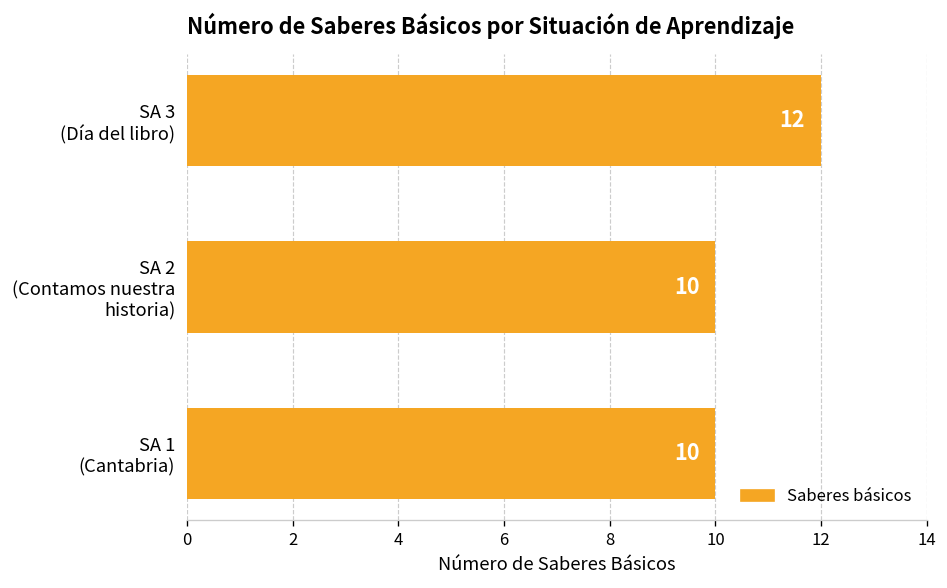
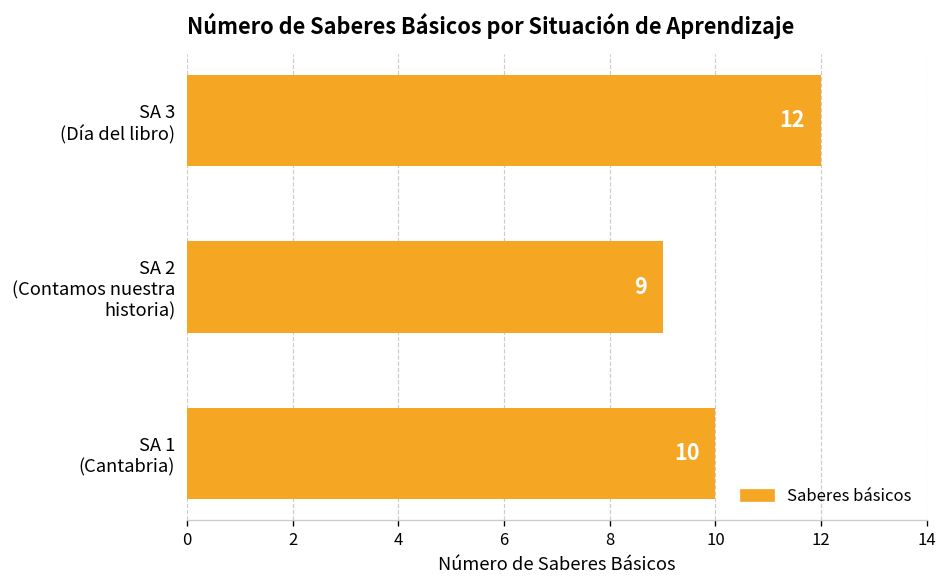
  {
    "SA 3 (Día del libro)": 12,
-   "SA 2 (Contamos nuestra historia)": 10,
+   "SA 2 (Contamos nuestra historia)": 9,
    "SA 1 (Cantabria)": 10
  }
